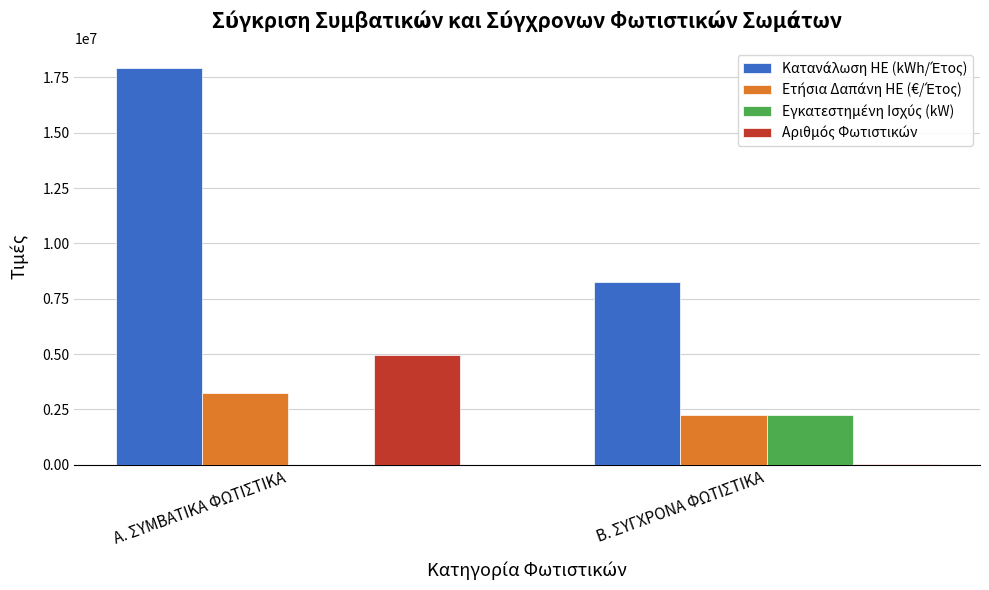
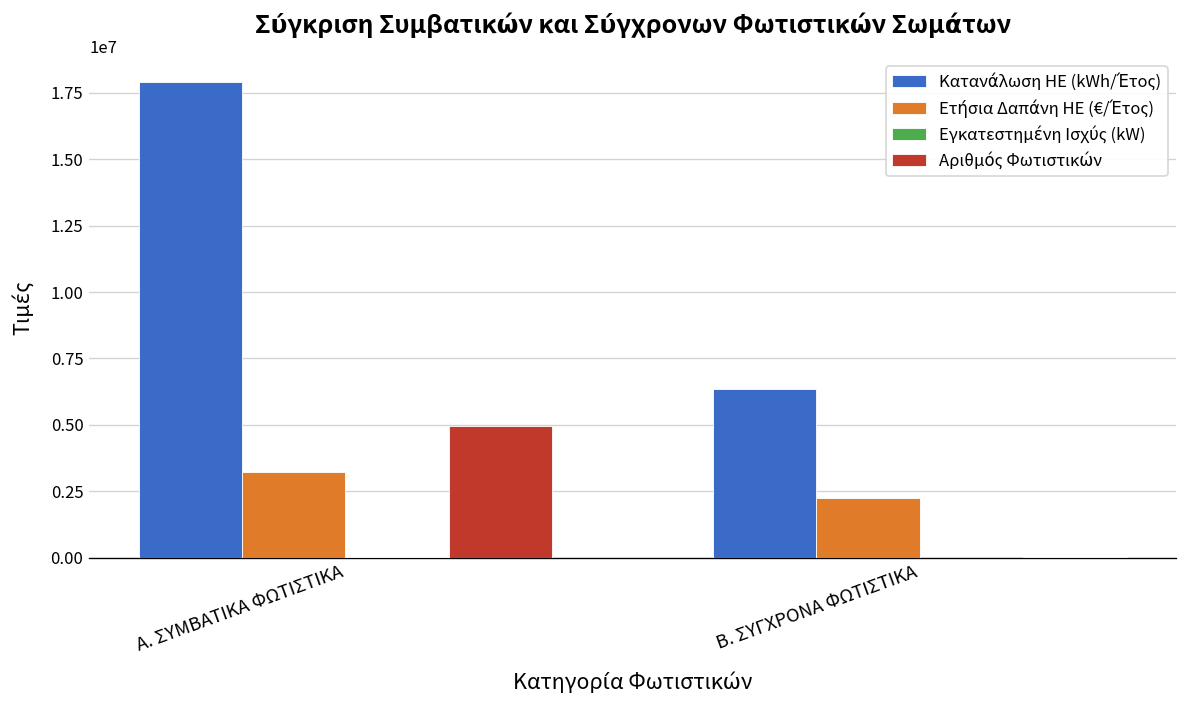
  {
    "Κατανάλωση ΗΕ (kWh/Έτος)": {
      "Α. ΣΥΜΒΑΤΙΚΑ ΦΩΤΙΣΤΙΚΑ": 17900000,
-     "Β. ΣΥΓΧΡΟΝΑ ΦΩΤΙΣΤΙΚΑ": 8300000
+     "Β. ΣΥΓΧΡΟΝΑ ΦΩΤΙΣΤΙΚΑ": 6300000
    },
    "Ετήσια Δαπάνη ΗΕ (€/Έτος)": {
      "Α. ΣΥΜΒΑΤΙΚΑ ΦΩΤΙΣΤΙΚΑ": 3200000,
      "Β. ΣΥΓΧΡΟΝΑ ΦΩΤΙΣΤΙΚΑ": 2200000
    },
    "Εγκατεστημένη Ισχύς (kW)": {
-     "Β. ΣΥΓΧΡΟΝΑ ΦΩΤΙΣΤΙΚΑ": 2300000
+     "Β. ΣΥΓΧΡΟΝΑ ΦΩΤΙΣΤΙΚΑ": 0
    },
    "Αριθμός Φωτιστικών": {
      "Α. ΣΥΜΒΑΤΙΚΑ ΦΩΤΙΣΤΙΚΑ": 4900000
    }
  }
